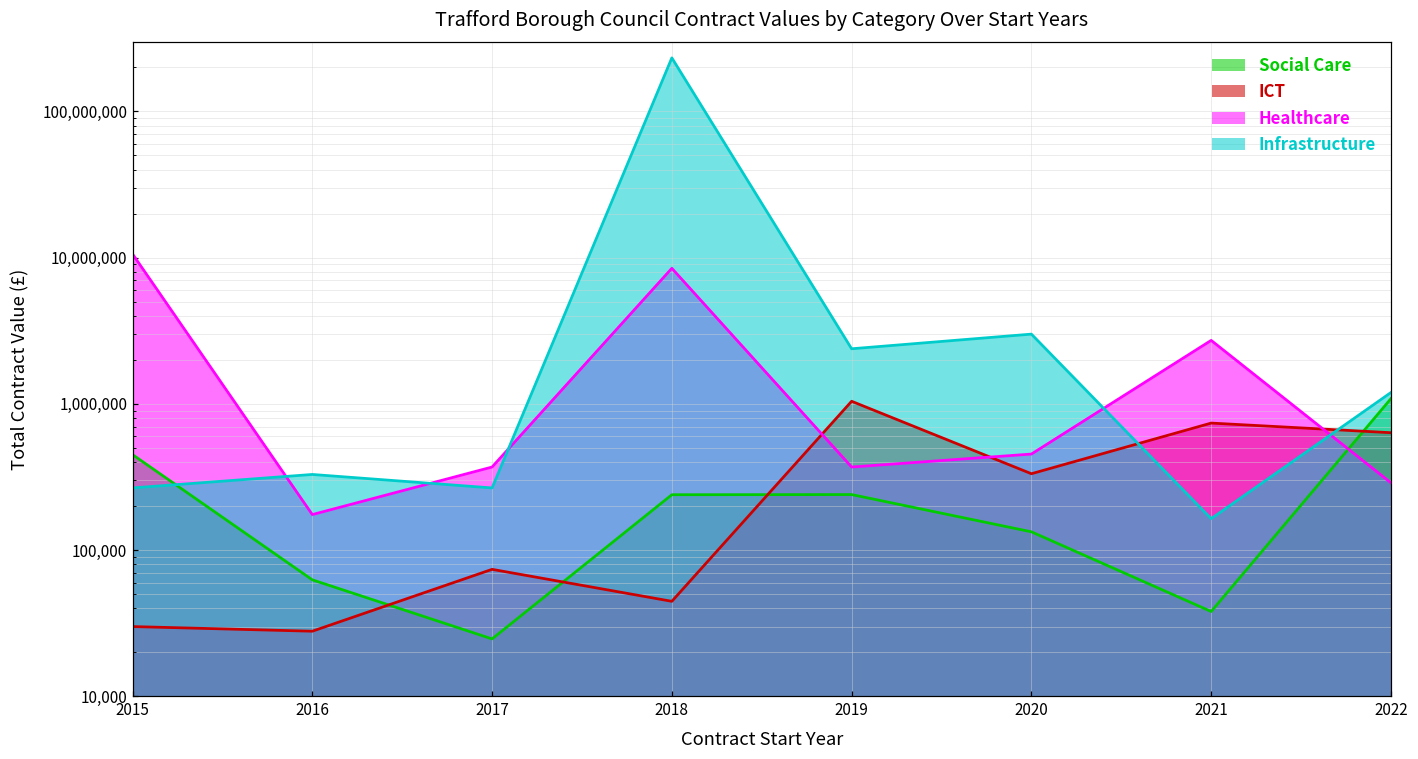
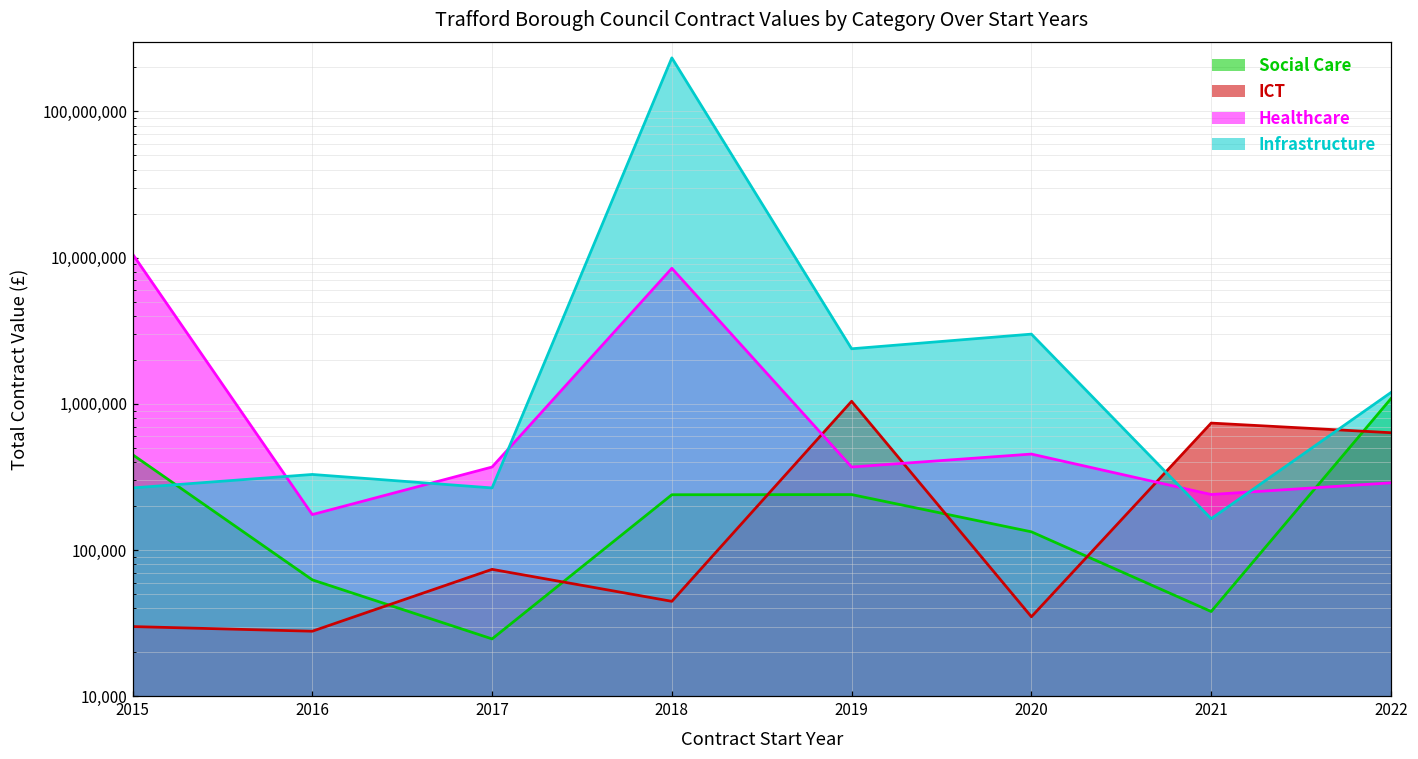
  {
    "Social Care": {
      "2015": "450,000",
      "2016": "60,000",
      "2017": "25,000",
      "2018": "240,000",
      "2019": "240,000",
      "2020": "130,000",
      "2021": "38,000",
      "2022": "1,100,000"
    },
    "ICT": {
      "2015": "30,000",
      "2016": "28,000",
      "2017": "70,000",
      "2018": "45,000",
      "2019": "1,000,000",
-     "2020": "330,000",
+     "2020": "35,000",
      "2021": "700,000",
      "2022": "600,000"
    },
    "Healthcare": {
      "2015": "11,000,000",
      "2016": "180,000",
      "2017": "370,000",
      "2018": "8,000,000",
      "2019": "370,000",
      "2020": "450,000",
-     "2021": "2,700,000",
+     "2021": "240,000",
      "2022": "290,000"
    },
    "Infrastructure": {
      "2015": "270,000",
      "2016": "330,000",
      "2017": "270,000",
      "2018": "230,000,000",
      "2019": "2,400,000",
      "2020": "3,000,000",
      "2021": "160,000",
      "2022": "1,200,000"
    }
  }
